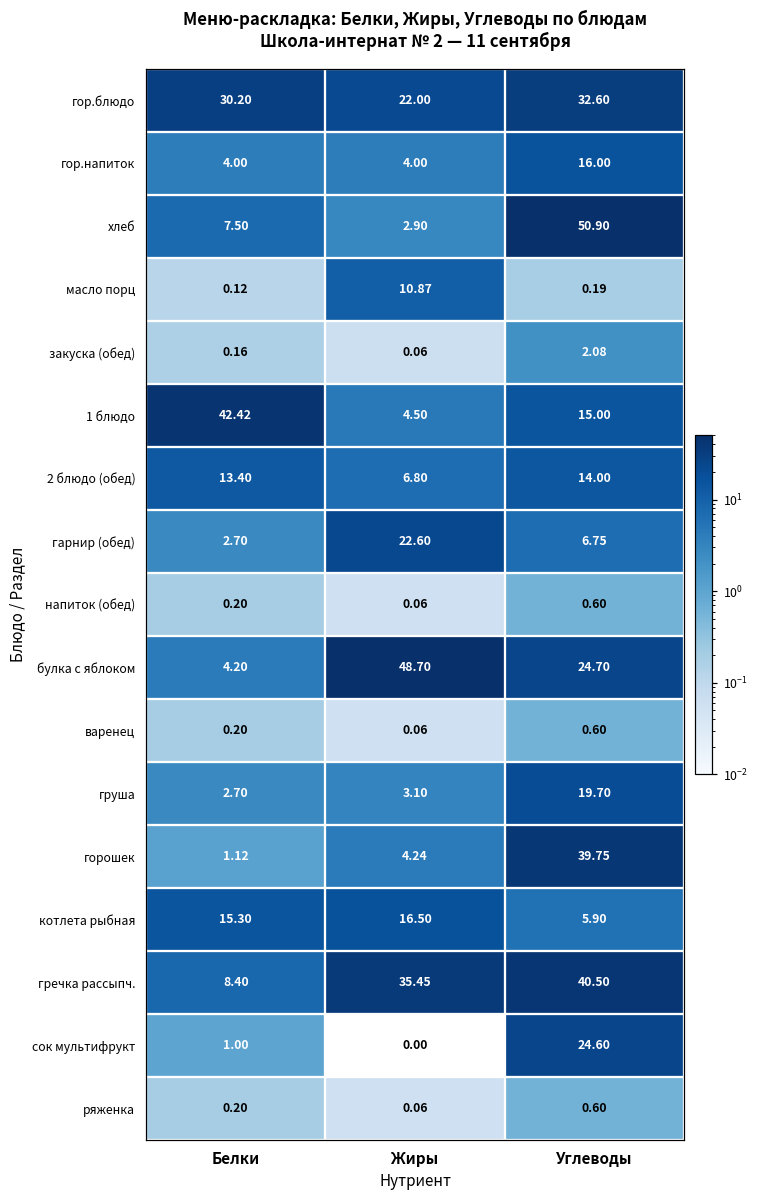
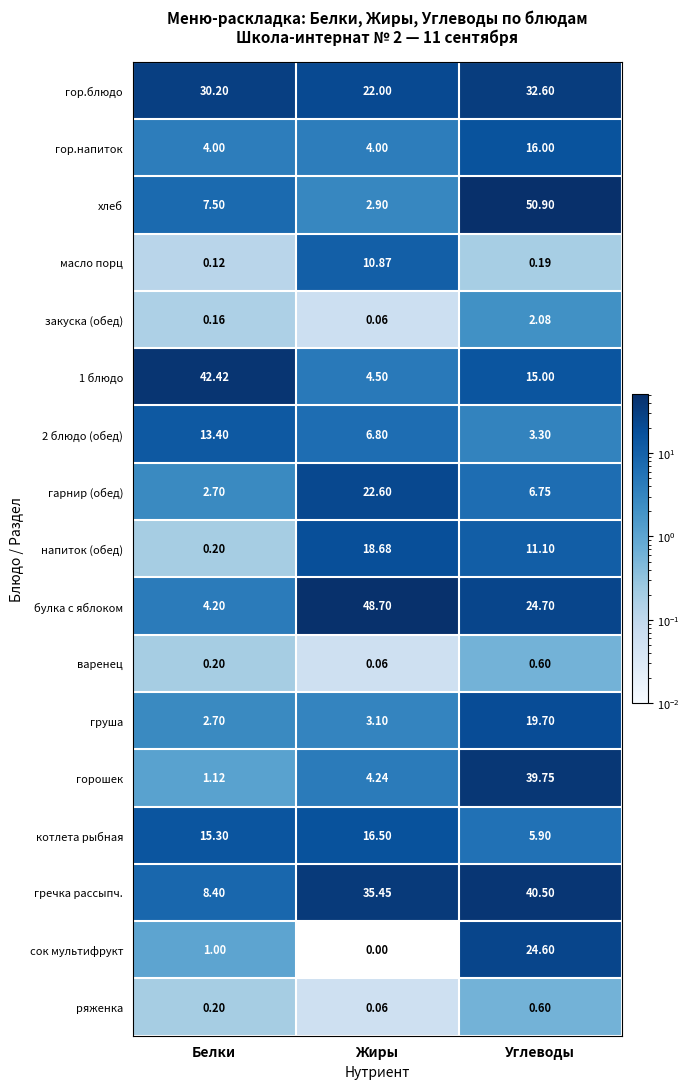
  {
    "гор.блюдо": {
      "Белки": 30.20,
      "Жиры": 22.00,
      "Углеводы": 32.60
    },
    "гор.напиток": {
      "Белки": 4.00,
      "Жиры": 4.00,
      "Углеводы": 16.00
    },
    "хлеб": {
      "Белки": 7.50,
      "Жиры": 2.90,
      "Углеводы": 50.90
    },
    "масло порц": {
      "Белки": 0.12,
      "Жиры": 10.87,
      "Углеводы": 0.19
    },
    "закуска (обед)": {
      "Белки": 0.16,
      "Жиры": 0.06,
      "Углеводы": 2.08
    },
    "1 блюдо": {
      "Белки": 42.42,
      "Жиры": 4.50,
      "Углеводы": 15.00
    },
    "2 блюдо (обед)": {
      "Белки": 13.40,
      "Жиры": 6.80,
-     "Углеводы": 14.00
+     "Углеводы": 3.30
    },
    "гарнир (обед)": {
      "Белки": 2.70,
      "Жиры": 22.60,
      "Углеводы": 6.75
    },
    "напиток (обед)": {
      "Белки": 0.20,
-     "Жиры": 0.06,
-     "Углеводы": 0.60
+     "Жиры": 18.68,
+     "Углеводы": 11.10
    },
    "булка с яблоком": {
      "Белки": 4.20,
      "Жиры": 48.70,
      "Углеводы": 24.70
    },
    "варенец": {
      "Белки": 0.20,
      "Жиры": 0.06,
      "Углеводы": 0.60
    },
    "груша": {
      "Белки": 2.70,
      "Жиры": 3.10,
      "Углеводы": 19.70
    },
    "горошек": {
      "Белки": 1.12,
      "Жиры": 4.24,
      "Углеводы": 39.75
    },
    "котлета рыбная": {
      "Белки": 15.30,
      "Жиры": 16.50,
      "Углеводы": 5.90
    },
    "гречка рассыпч.": {
      "Белки": 8.40,
      "Жиры": 35.45,
      "Углеводы": 40.50
    },
    "сок мультифрукт": {
      "Белки": 1.00,
      "Жиры": 0.00,
      "Углеводы": 24.60
    },
    "ряженка": {
      "Белки": 0.20,
      "Жиры": 0.06,
      "Углеводы": 0.60
    }
  }
